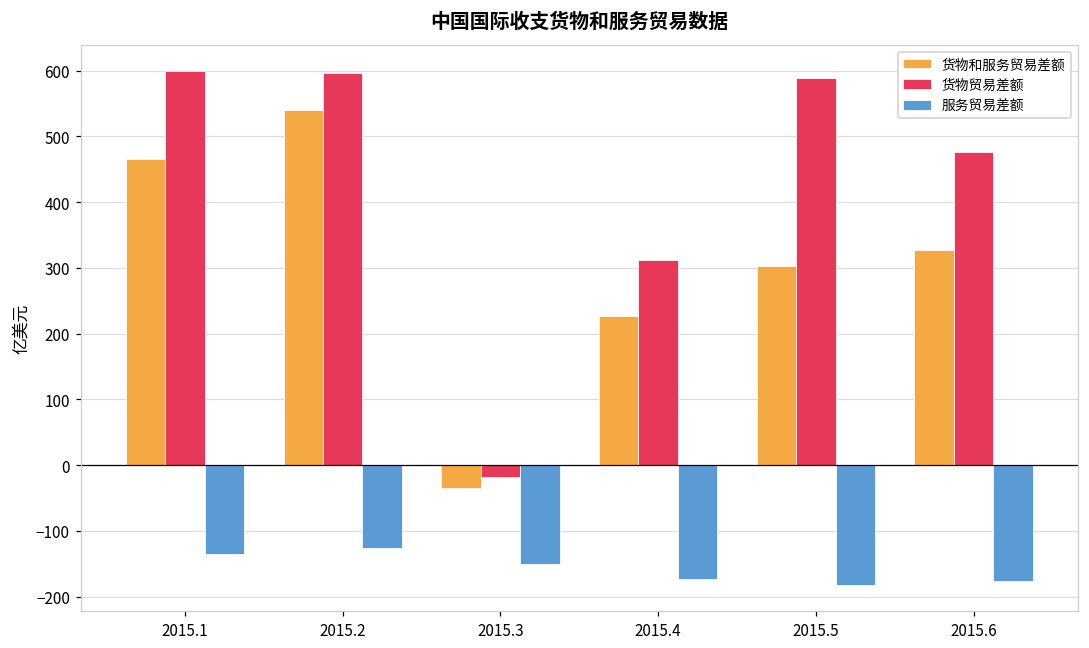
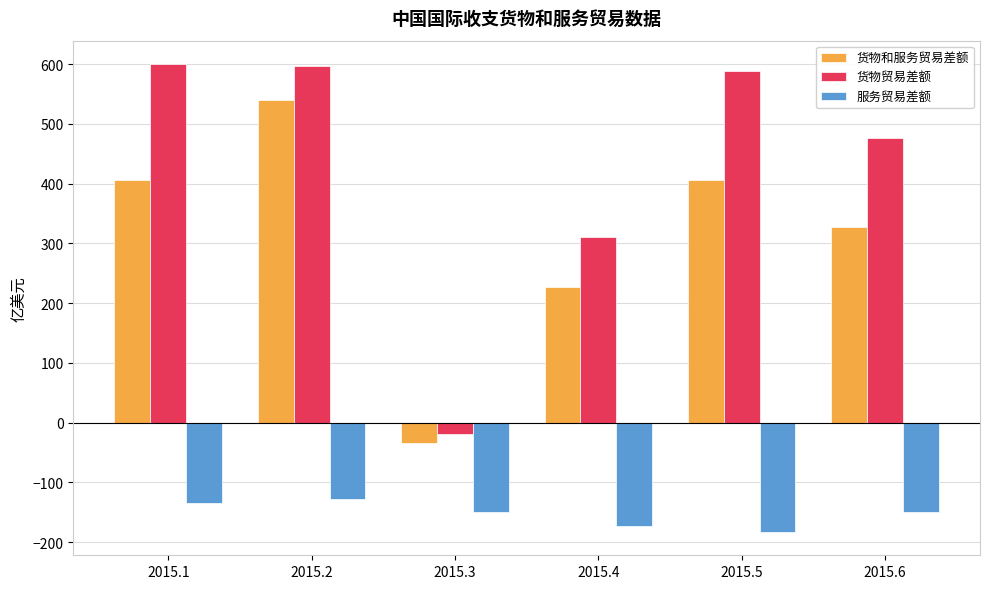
  {
    "货物和服务贸易差额": {
-     "2015.1": 470,
+     "2015.1": 410,
      "2015.2": 540,
      "2015.3": -30,
      "2015.4": 230,
-     "2015.5": 300,
+     "2015.5": 410,
      "2015.6": 330
    },
    "货物贸易差额": {
      "2015.1": 600,
      "2015.2": 600,
      "2015.3": -20,
      "2015.4": 310,
      "2015.5": 590,
      "2015.6": 480
    },
    "服务贸易差额": {
      "2015.1": -130,
      "2015.2": -130,
      "2015.3": -150,
      "2015.4": -170,
      "2015.5": -180,
-     "2015.6": -180
+     "2015.6": -150
    }
  }
